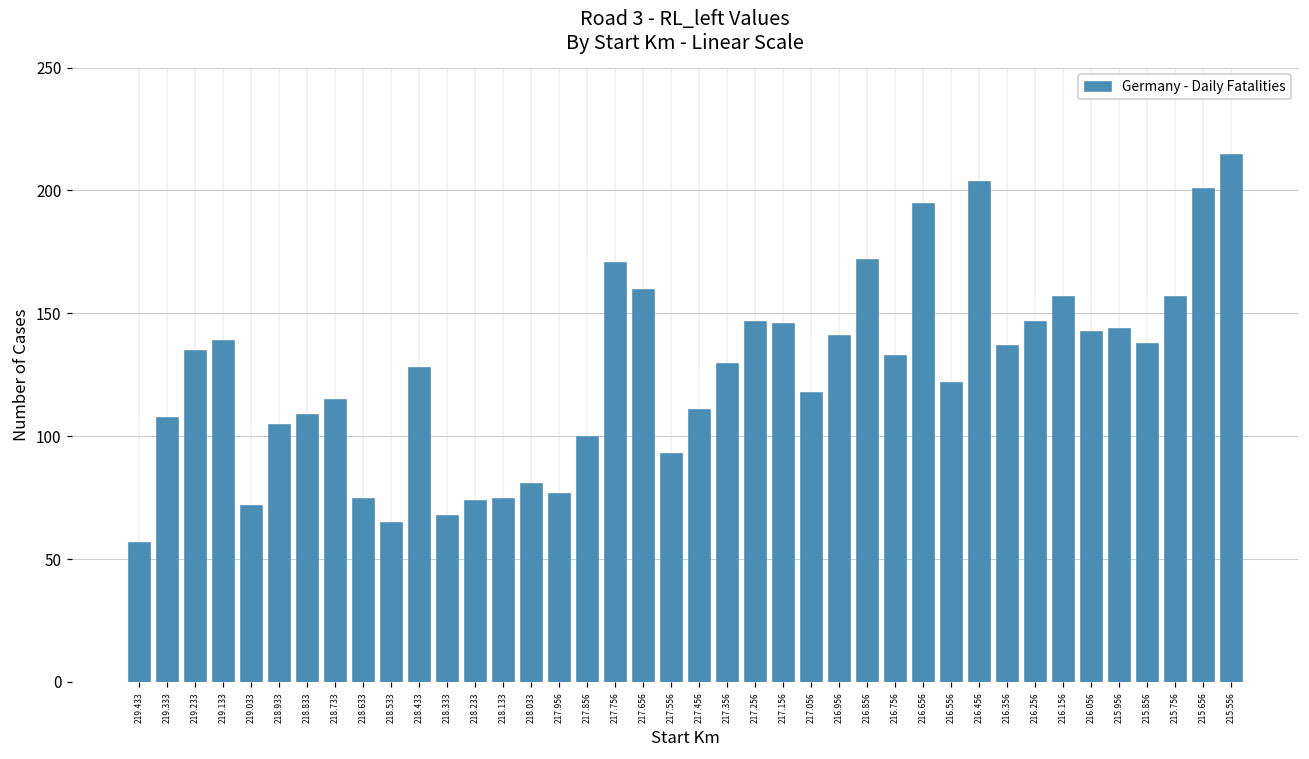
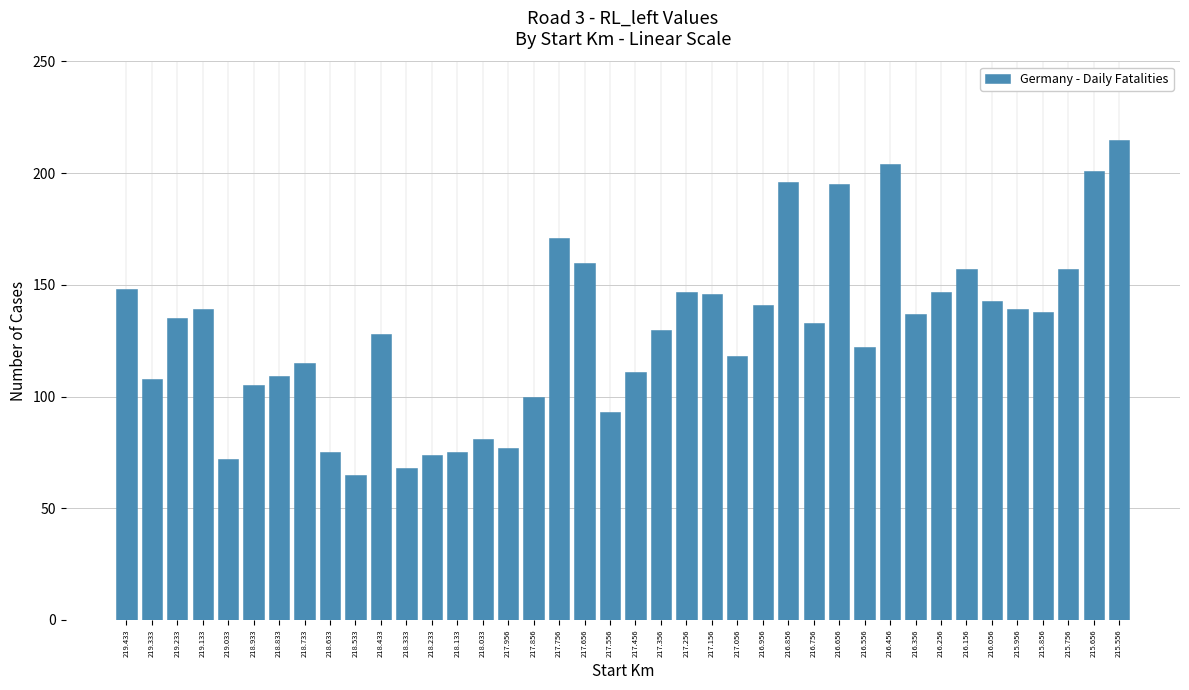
  {
-   "219.433": 57,
+   "219.433": 148,
    "219.333": 108,
    "219.233": 135,
    "219.133": 139,
    "219.033": 72,
    "218.933": 105,
    "218.833": 109,
    "218.733": 115,
    "218.633": 75,
    "218.533": 65,
    "218.433": 128,
    "218.333": 68,
    "218.233": 74,
    "218.133": 75,
    "218.033": 81,
    "217.956": 77,
    "217.856": 100,
    "217.756": 171,
    "217.656": 160,
    "217.556": 93,
    "217.456": 111,
    "217.356": 130,
    "217.256": 147,
    "217.156": 146,
    "217.056": 118,
    "216.956": 141,
-   "216.856": 172,
+   "216.856": 196,
    "216.756": 133,
    "216.656": 195,
    "216.556": 122,
    "216.456": 204,
    "216.356": 137,
    "216.256": 147,
    "216.156": 157,
    "216.056": 143,
-   "215.956": 144,
+   "215.956": 139,
    "215.856": 138,
    "215.756": 157,
    "215.656": 201,
    "215.556": 215
  }
